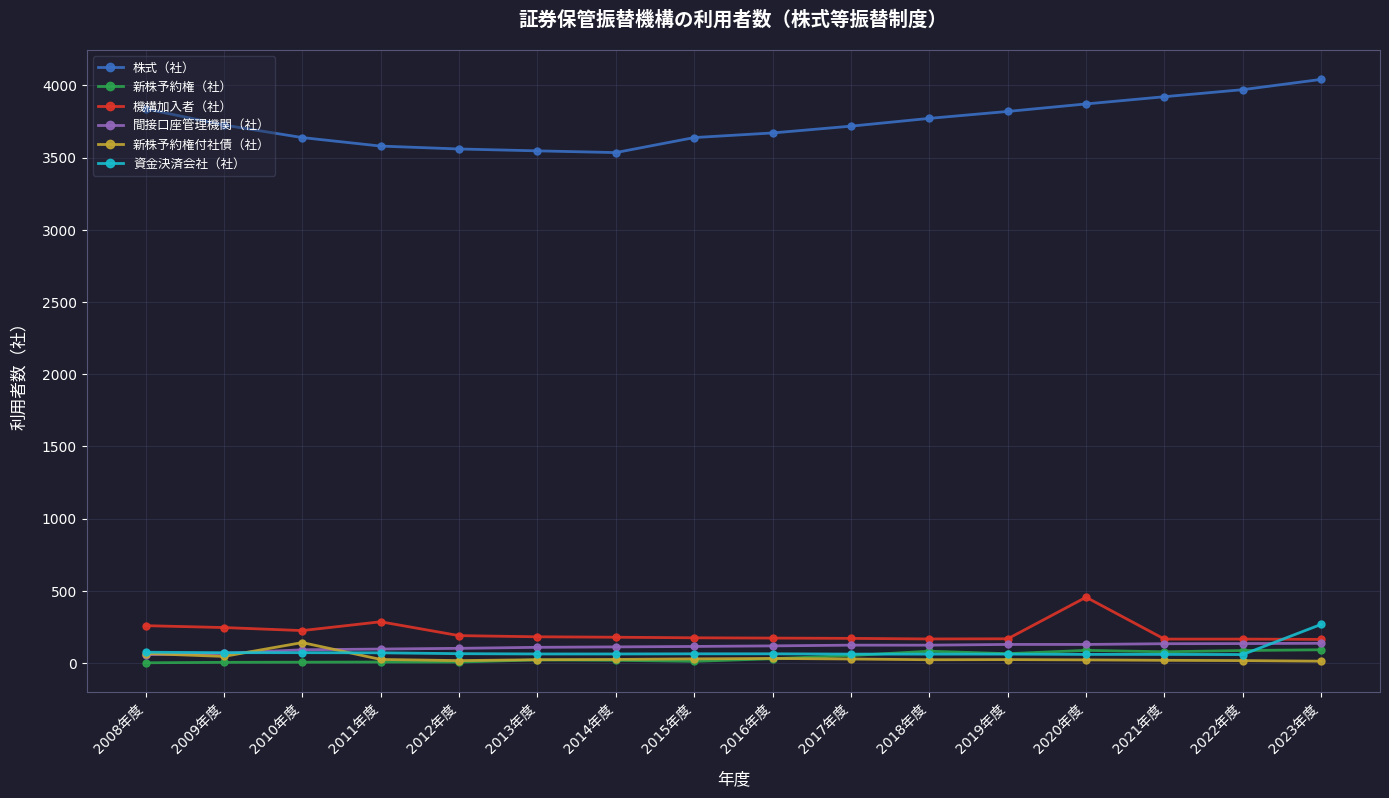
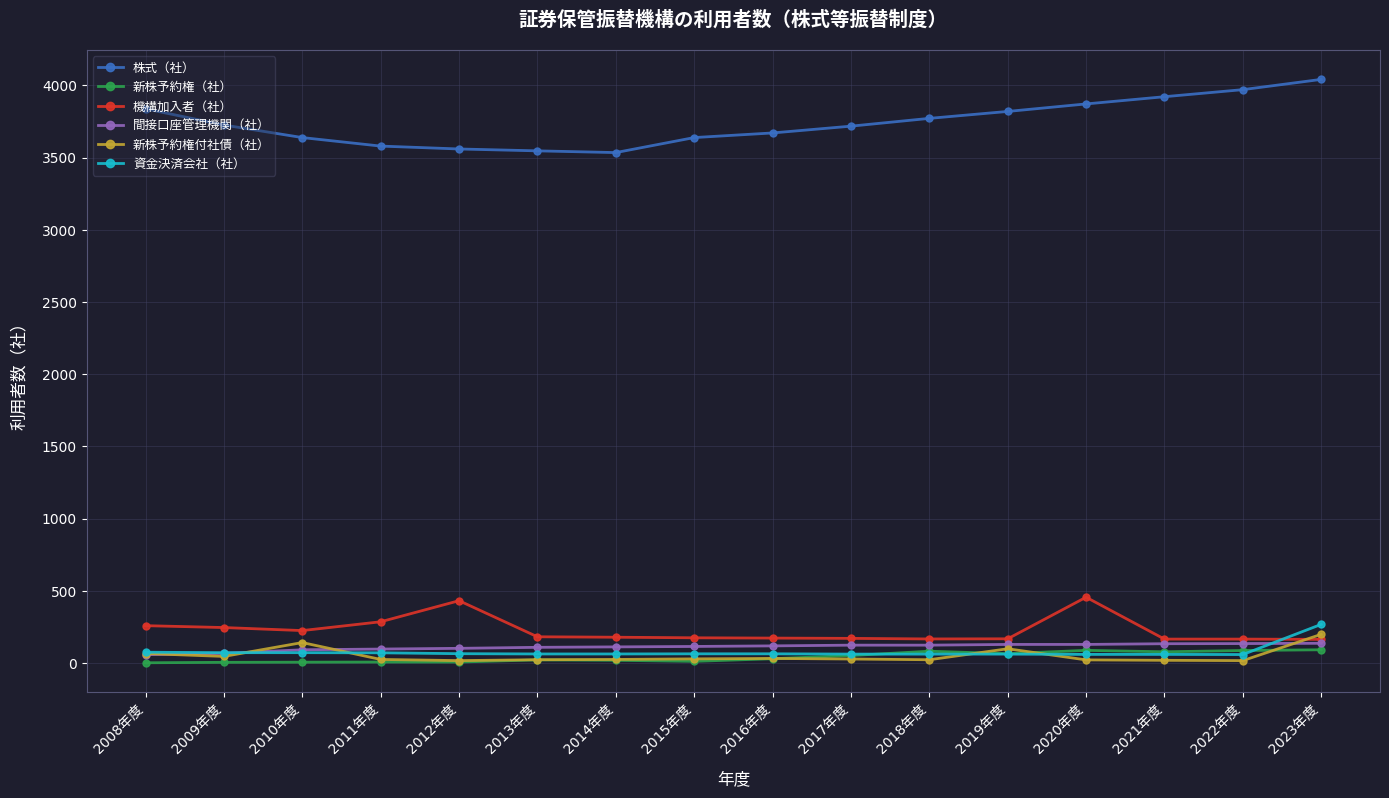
  {
    "株式（社）": {
      "2010年度": 3640,
      "2011年度": 3580,
      "2012年度": 3560,
      "2013年度": 3550,
      "2014年度": 3540,
      "2015年度": 3640,
      "2016年度": 3670,
      "2017年度": 3720,
      "2018年度": 3770,
      "2019年度": 3820,
      "2020年度": 3870,
      "2021年度": 3920,
      "2022年度": 3970,
      "2023年度": 4040
    },
    "新株予約権（社）": {
      "2008年度": 0,
      "2009年度": 0,
      "2010年度": 10,
      "2011年度": 10,
      "2018年度": 80,
      "2020年度": 90,
      "2021年度": 80,
      "2022年度": 90,
      "2023年度": 90
    },
    "機構加入者（社）": {
      "2008年度": 260,
      "2009年度": 250,
      "2010年度": 220,
      "2011年度": 290,
-     "2012年度": 190,
+     "2012年度": 430,
      "2013年度": 180,
      "2014年度": 180,
      "2015年度": 170,
      "2016年度": 170,
      "2017年度": 170,
      "2018年度": 170,
      "2019年度": 170,
      "2020年度": 460,
      "2021年度": 170,
      "2022年度": 170,
      "2023年度": 160
    },
    "間接口座管理機関（社）": {
      "2010年度": 90,
      "2011年度": 100,
      "2012年度": 100,
      "2013年度": 110,
      "2014年度": 110,
      "2015年度": 110,
      "2016年度": 120,
      "2017年度": 120,
      "2018年度": 120,
      "2019年度": 130,
      "2020年度": 130,
      "2021年度": 130,
      "2022年度": 130,
      "2023年度": 140
    },
    "新株予約権付社債（社）": {
      "2009年度": 50,
      "2010年度": 140,
      "2011年度": 20,
      "2017年度": 30,
      "2018年度": 20,
-     "2019年度": 20,
+     "2019年度": 100,
      "2020年度": 20,
      "2021年度": 20,
      "2022年度": 20,
-     "2023年度": 10
+     "2023年度": 200
    },
    "資金決済会社（社）": {
      "2010年度": 70,
      "2011年度": 70,
      "2012年度": 60,
      "2013年度": 60,
      "2014年度": 60,
      "2015年度": 60,
      "2016年度": 60,
      "2018年度": 60,
      "2020年度": 60,
      "2021年度": 60,
      "2022年度": 60,
      "2023年度": 270
    }
  }
